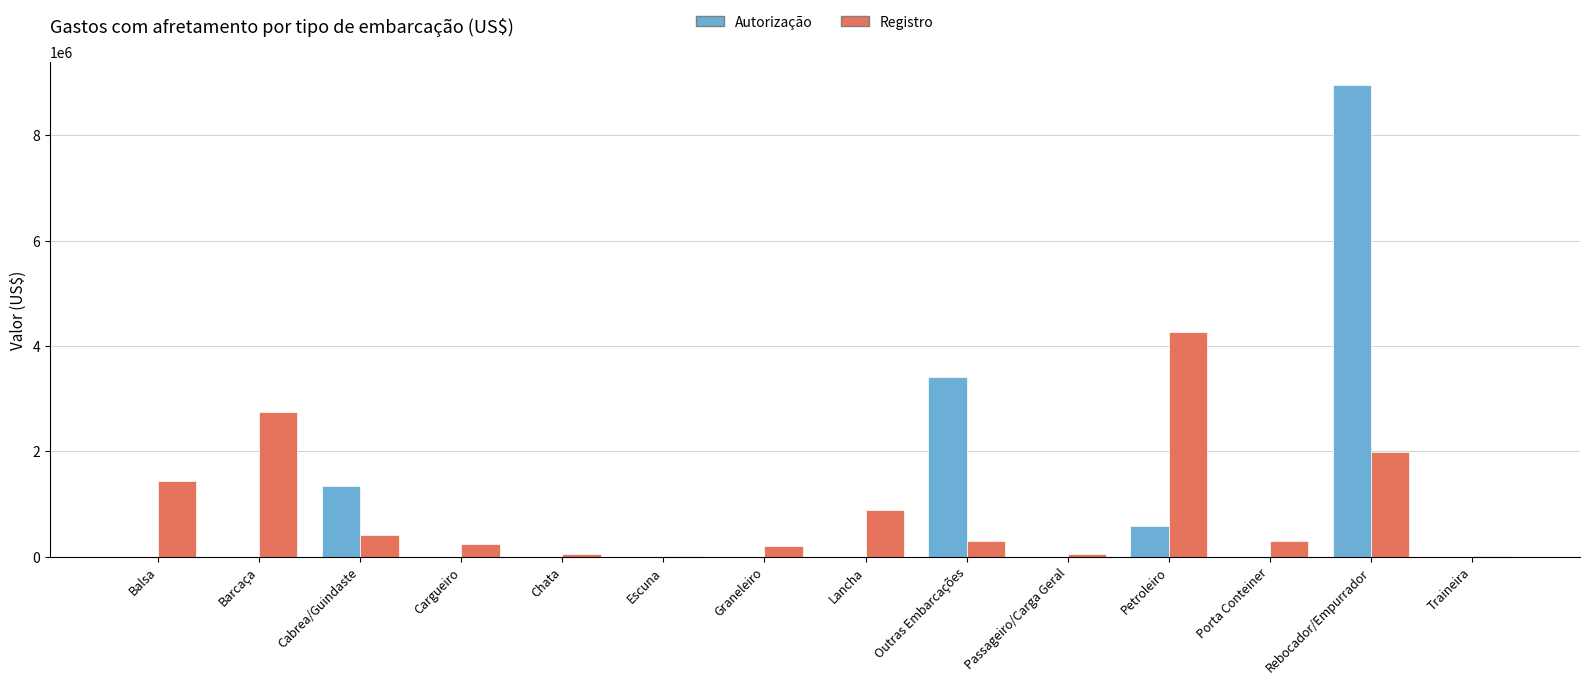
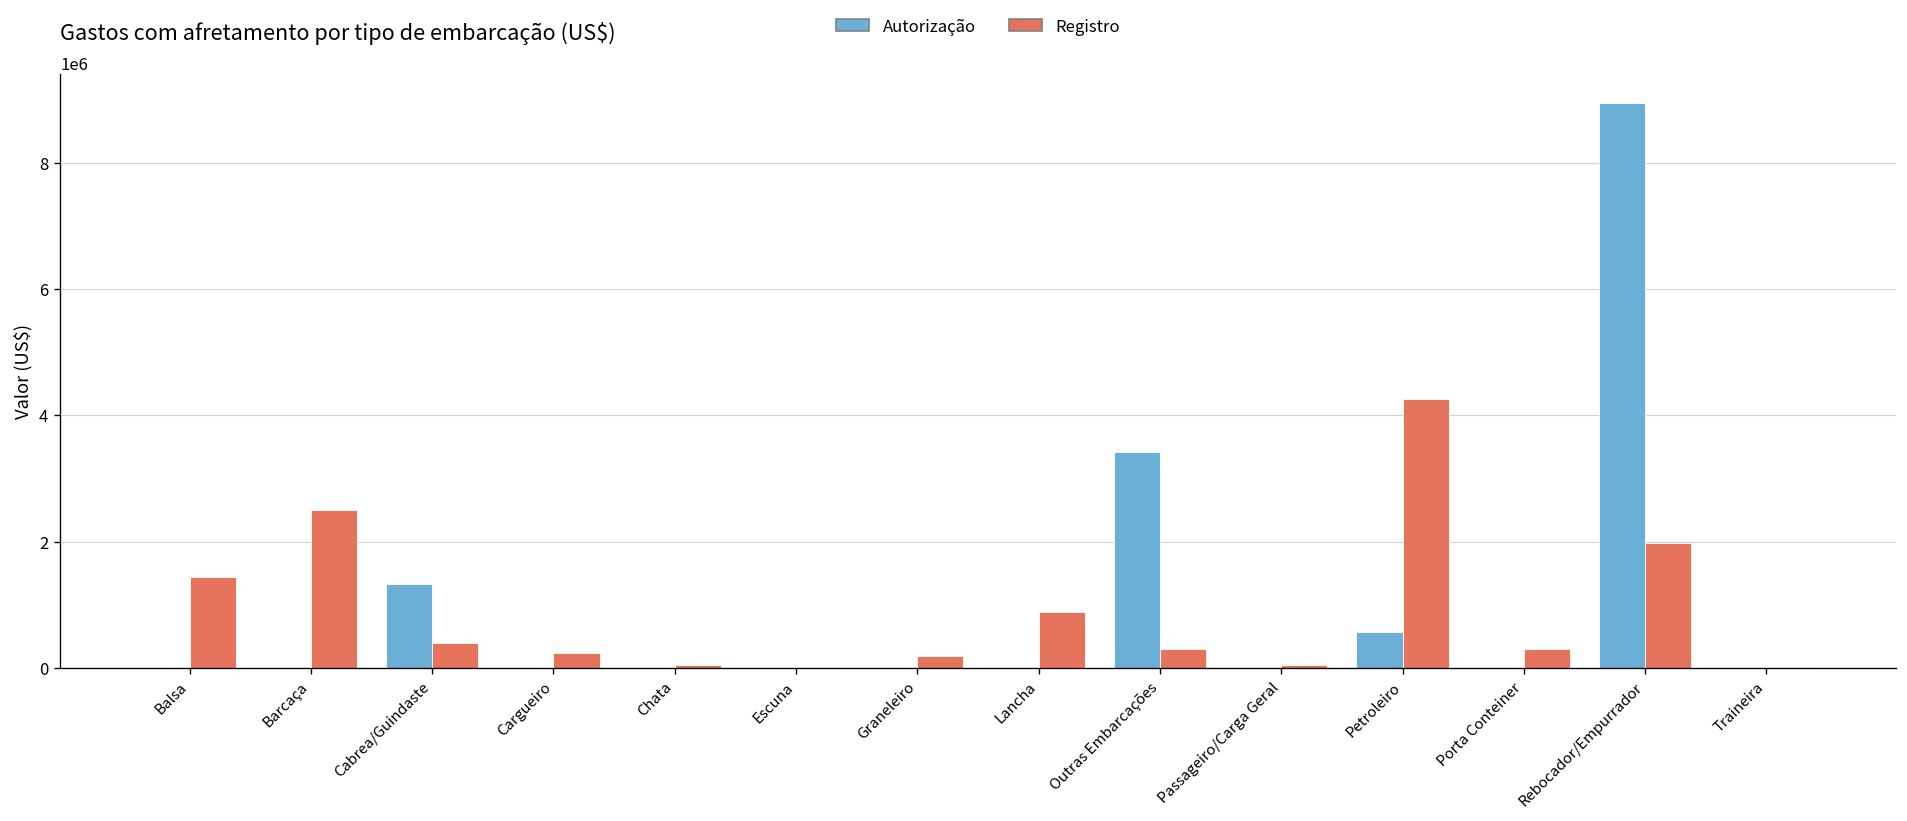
  {
    "Autorização": {
      "Balsa": 0,
      "Barcaça": 0,
      "Cabrea/Guindaste": 1300000,
      "Cargueiro": 0,
      "Chata": 0,
      "Escuna": 0,
      "Graneleiro": 0,
      "Lancha": 0,
      "Outras Embarcações": 3400000,
      "Passageiro/Carga Geral": 0,
      "Petroleiro": 600000,
      "Porta Conteiner": 0,
      "Rebocador/Empurrador": 8900000,
      "Traineira": 0
    },
    "Registro": {
      "Balsa": 1400000,
-     "Barcaça": 2700000,
+     "Barcaça": 2500000,
      "Cabrea/Guindaste": 400000,
      "Cargueiro": 200000,
      "Graneleiro": 200000,
      "Lancha": 900000,
      "Outras Embarcações": 300000,
      "Petroleiro": 4300000,
      "Porta Conteiner": 300000,
      "Rebocador/Empurrador": 2000000
    }
  }
